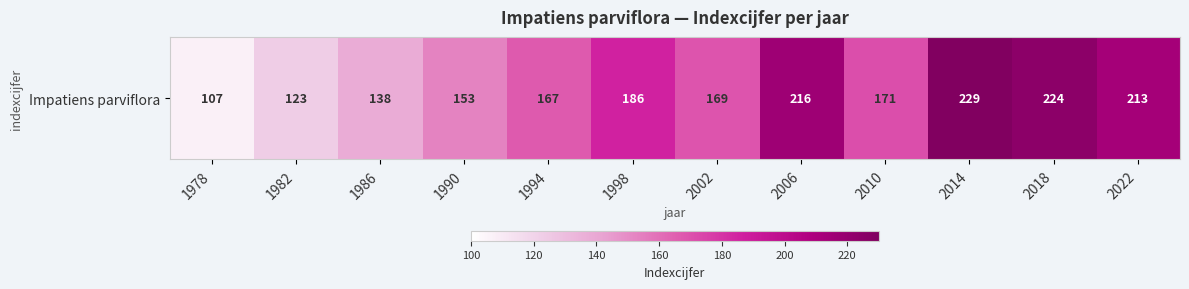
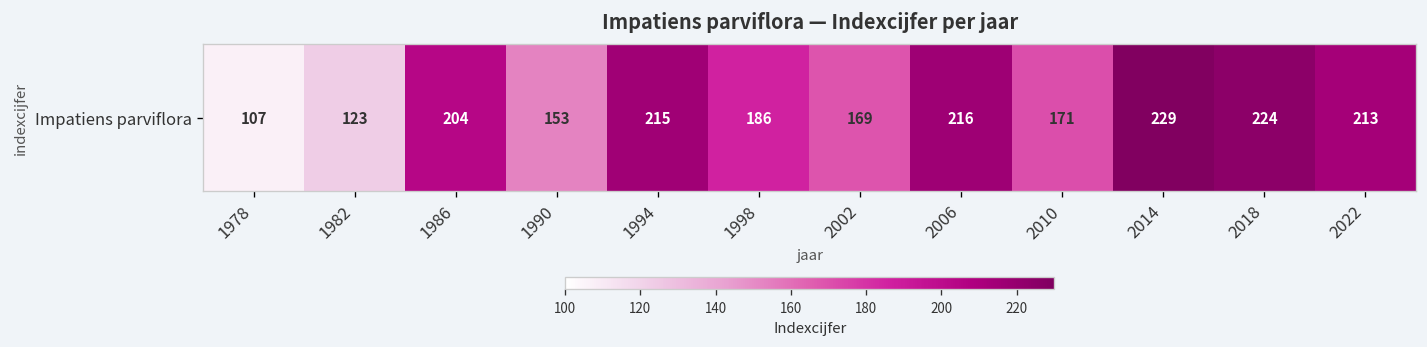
  {
    "Impatiens parviflora": {
      "1978": 107,
      "1982": 123,
-     "1986": 138,
+     "1986": 204,
      "1990": 153,
-     "1994": 167,
+     "1994": 215,
      "1998": 186,
      "2002": 169,
      "2006": 216,
      "2010": 171,
      "2014": 229,
      "2018": 224,
      "2022": 213
    }
  }
